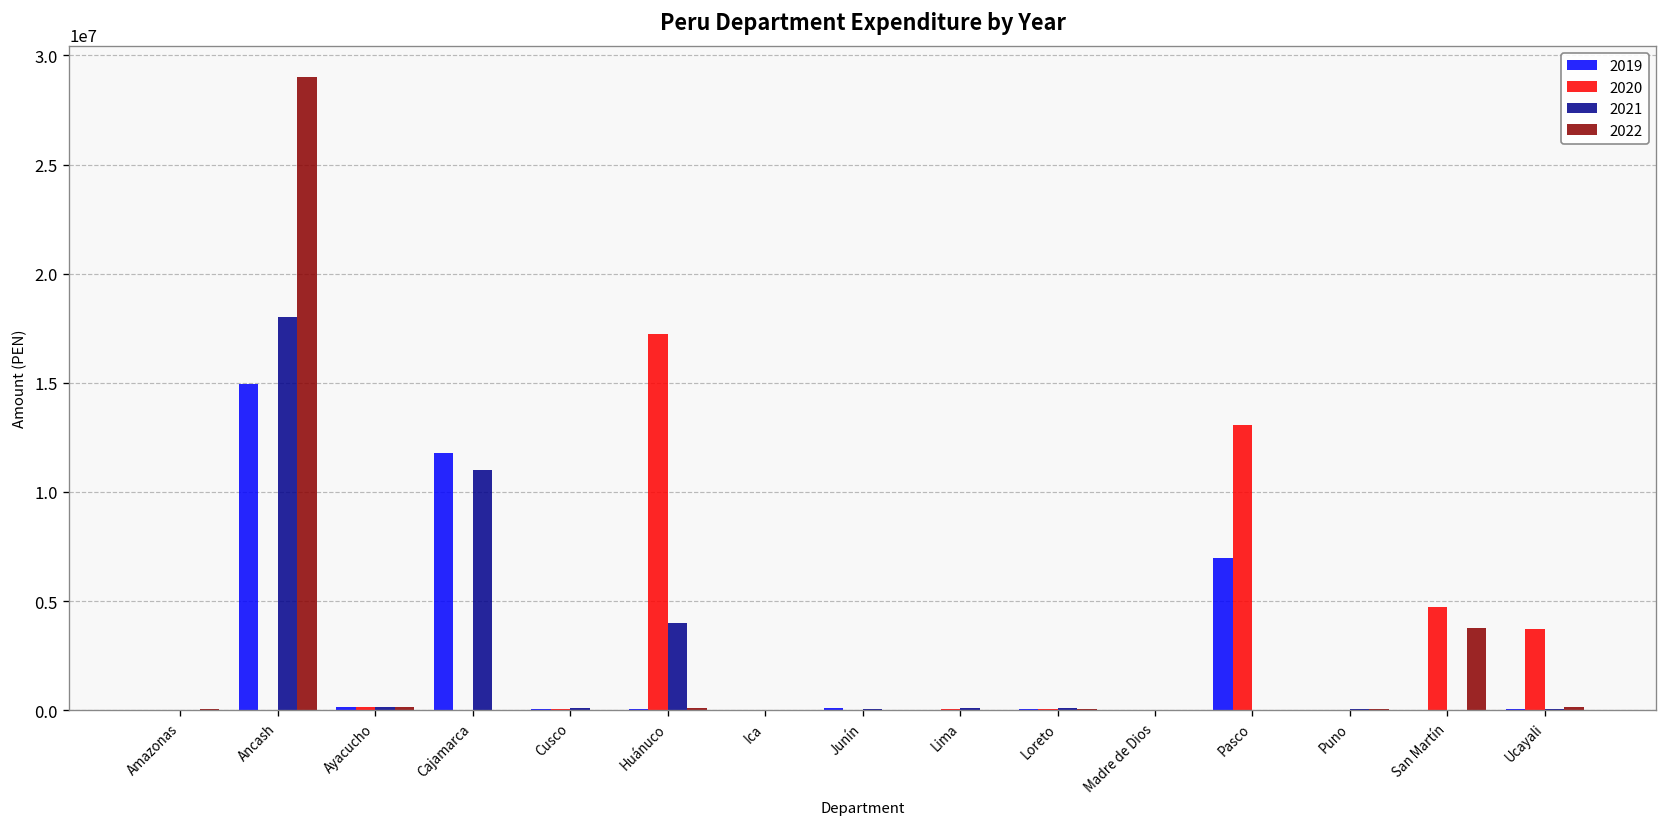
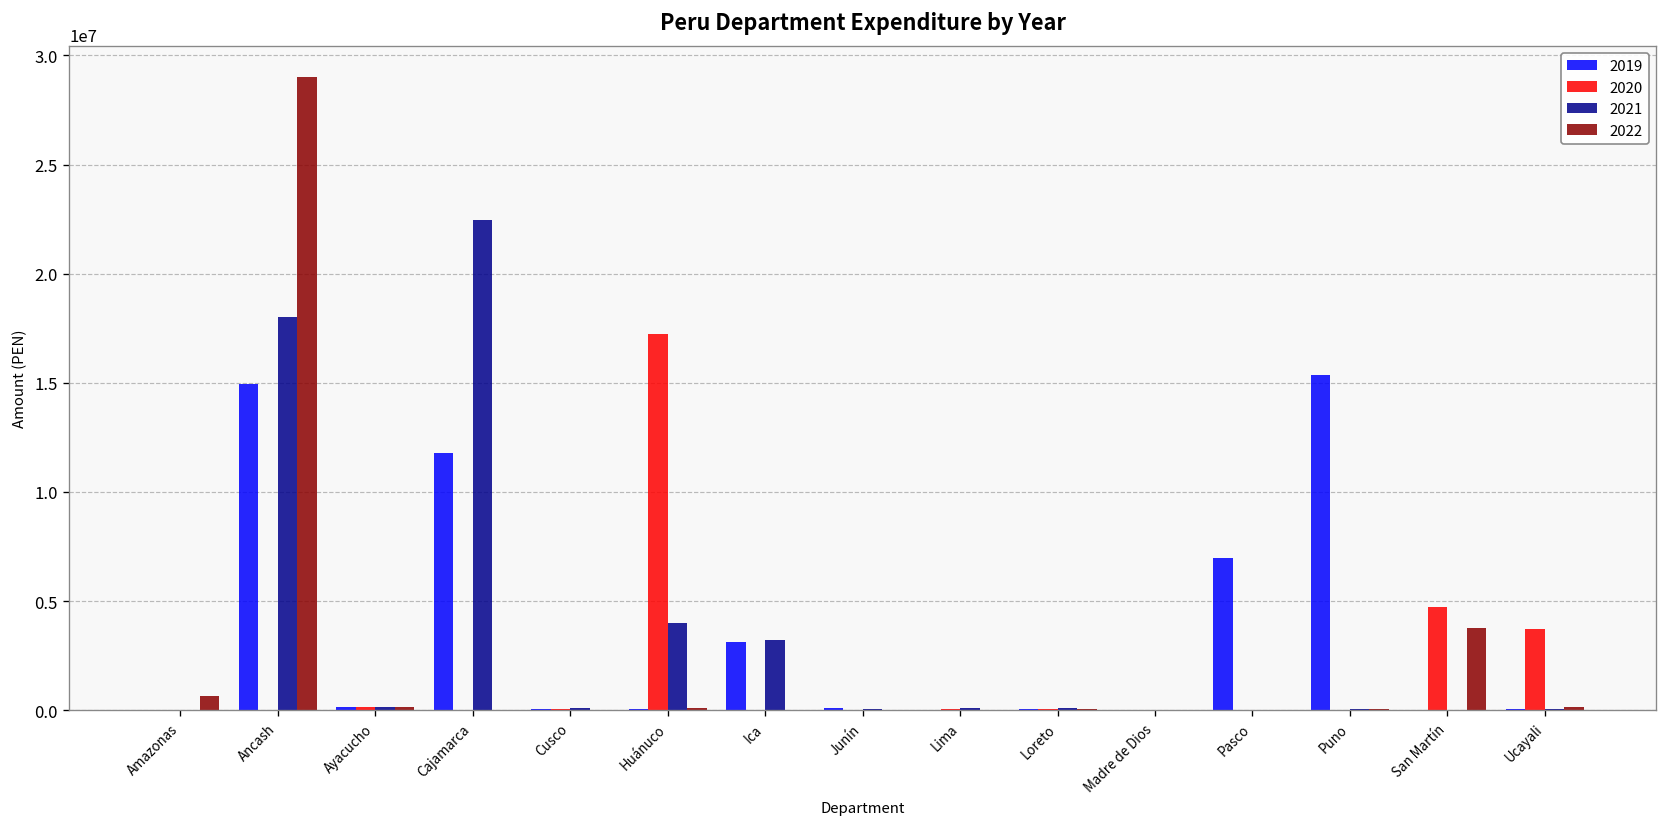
  {
    "2019": {
      "Ancash": 15000000,
      "Cajamarca": 11800000,
-     "Ica": 0,
+     "Ica": 3100000,
      "Pasco": 7000000,
-     "Puno": 0
+     "Puno": 15300000
    },
    "2020": {
      "Amazonas": 0,
      "Ayacucho": 200000,
      "Cajamarca": 0,
      "Huánuco": 17200000,
-     "Pasco": 13100000,
+     "Pasco": 0,
      "San Martín": 4700000,
      "Ucayali": 3700000
    },
    "2021": {
      "Amazonas": 0,
      "Ancash": 18000000,
-     "Cajamarca": 11000000,
+     "Cajamarca": 22500000,
      "Huánuco": 4000000,
-     "Ica": 0
+     "Ica": 3200000
    },
    "2022": {
-     "Amazonas": 0,
+     "Amazonas": 700000,
      "Ancash": 29000000,
      "Ayacucho": 200000,
      "Cajamarca": 0,
      "San Martín": 3800000,
      "Ucayali": 200000
    }
  }
